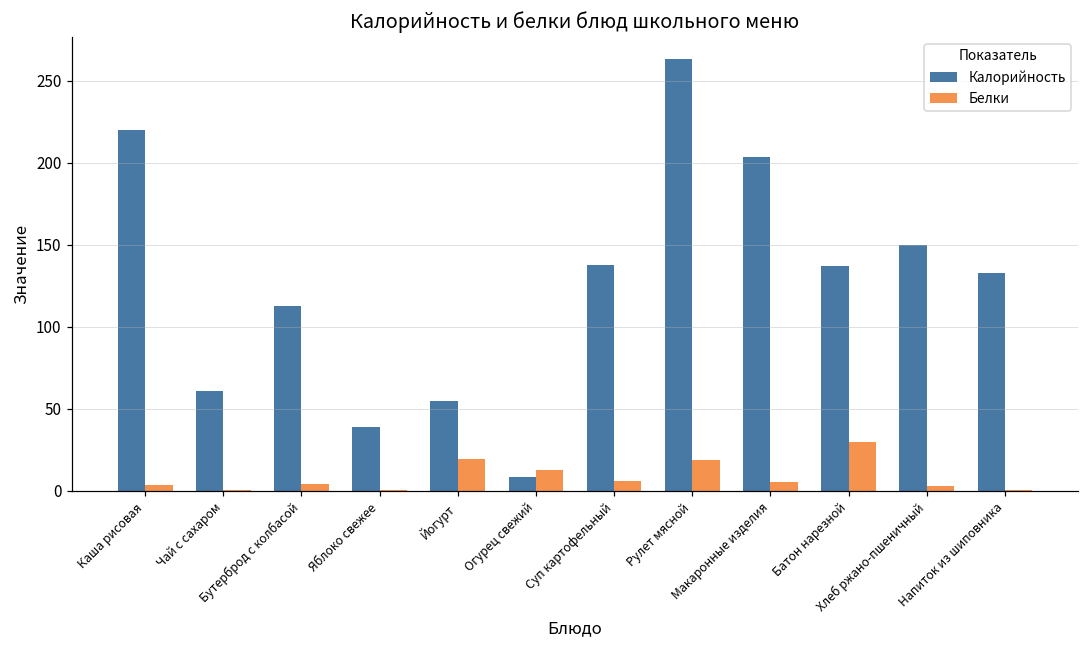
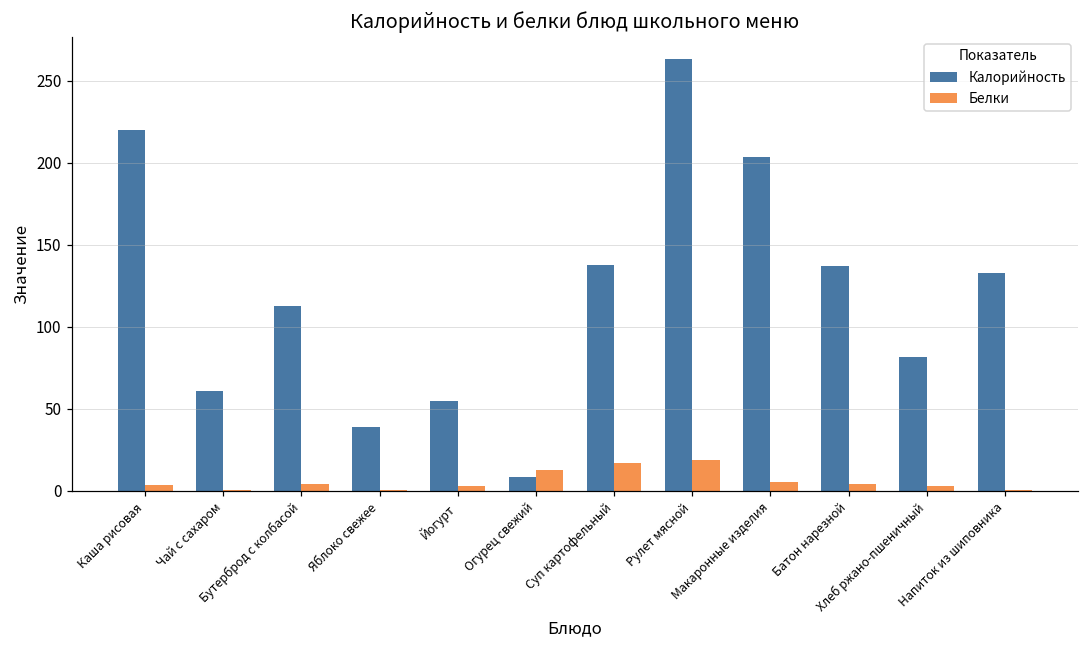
  {
    "Калорийность": {
      "Каша рисовая": 220,
      "Чай с сахаром": 61,
      "Бутерброд с колбасой": 113,
      "Яблоко свежее": 39,
      "Йогурт": 55,
      "Огурец свежий": 8,
      "Суп картофельный": 137,
      "Рулет мясной": 263,
      "Макаронные изделия": 204,
      "Батон нарезной": 137,
-     "Хлеб ржано-пшеничный": 150,
+     "Хлеб ржано-пшеничный": 82,
      "Напиток из шиповника": 133
    },
    "Белки": {
      "Каша рисовая": 4,
      "Бутерброд с колбасой": 4,
-     "Йогурт": 19,
+     "Йогурт": 3,
      "Огурец свежий": 13,
-     "Суп картофельный": 6,
+     "Суп картофельный": 17,
      "Рулет мясной": 19,
      "Макаронные изделия": 5,
-     "Батон нарезной": 30,
+     "Батон нарезной": 4,
      "Хлеб ржано-пшеничный": 3
    }
  }
